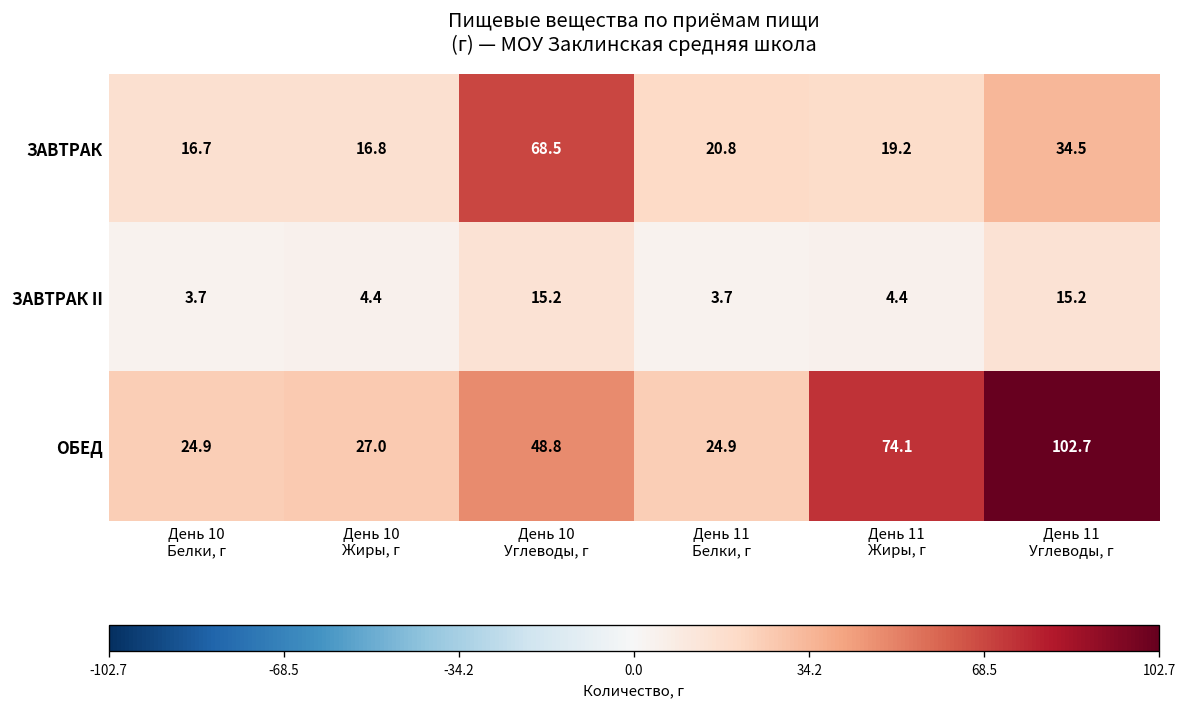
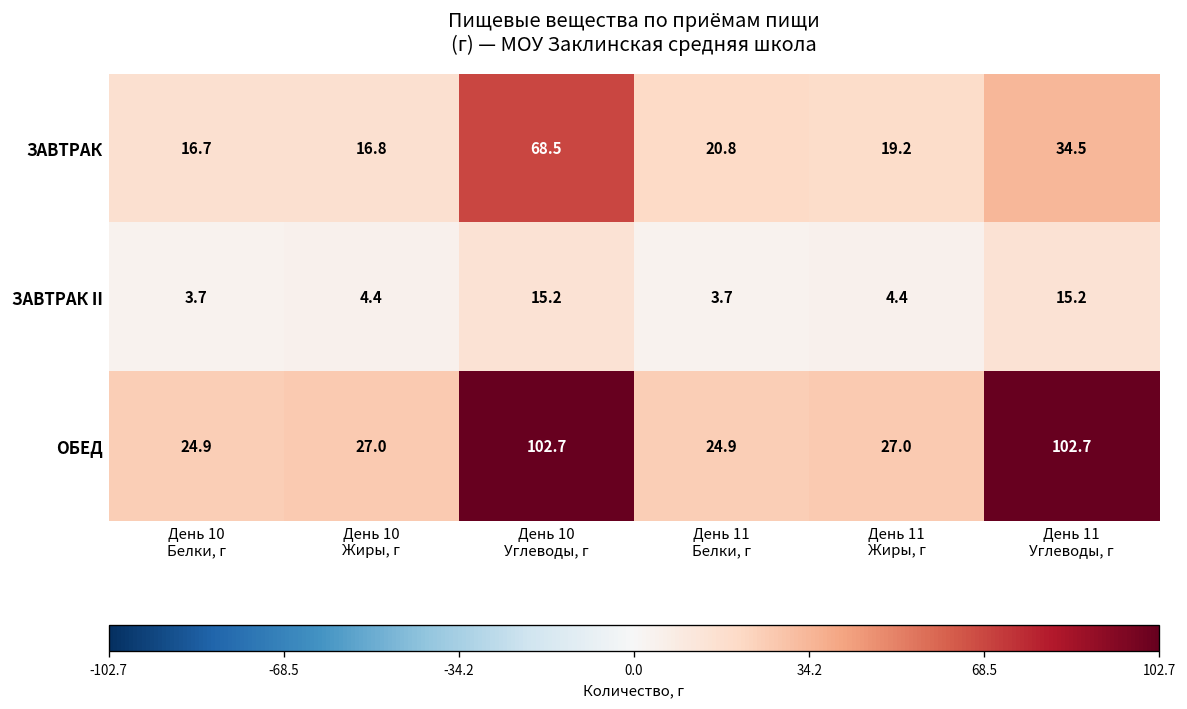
  {
    "ЗАВТРАК": {
      "День 10 Белки, г": 16.7,
      "День 10 Жиры, г": 16.8,
      "День 10 Углеводы, г": 68.5,
      "День 11 Белки, г": 20.8,
      "День 11 Жиры, г": 19.2,
      "День 11 Углеводы, г": 34.5
    },
    "ЗАВТРАК II": {
      "День 10 Белки, г": 3.7,
      "День 10 Жиры, г": 4.4,
      "День 10 Углеводы, г": 15.2,
      "День 11 Белки, г": 3.7,
      "День 11 Жиры, г": 4.4,
      "День 11 Углеводы, г": 15.2
    },
    "ОБЕД": {
      "День 10 Белки, г": 24.9,
      "День 10 Жиры, г": 27.0,
-     "День 10 Углеводы, г": 48.8,
+     "День 10 Углеводы, г": 102.7,
      "День 11 Белки, г": 24.9,
-     "День 11 Жиры, г": 74.1,
+     "День 11 Жиры, г": 27.0,
      "День 11 Углеводы, г": 102.7
    }
  }
